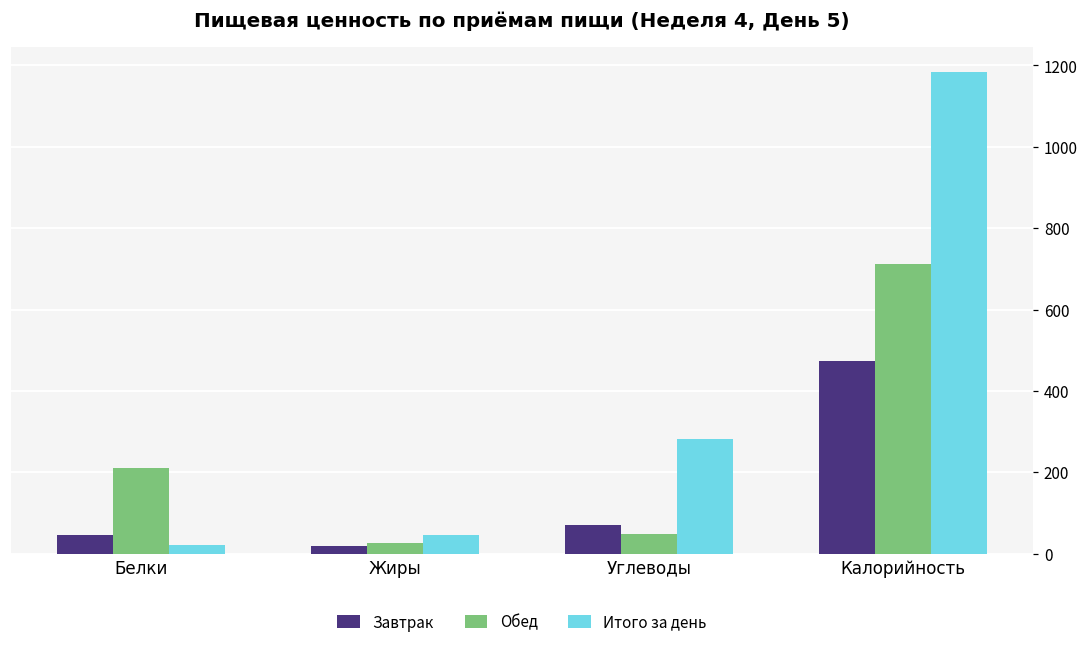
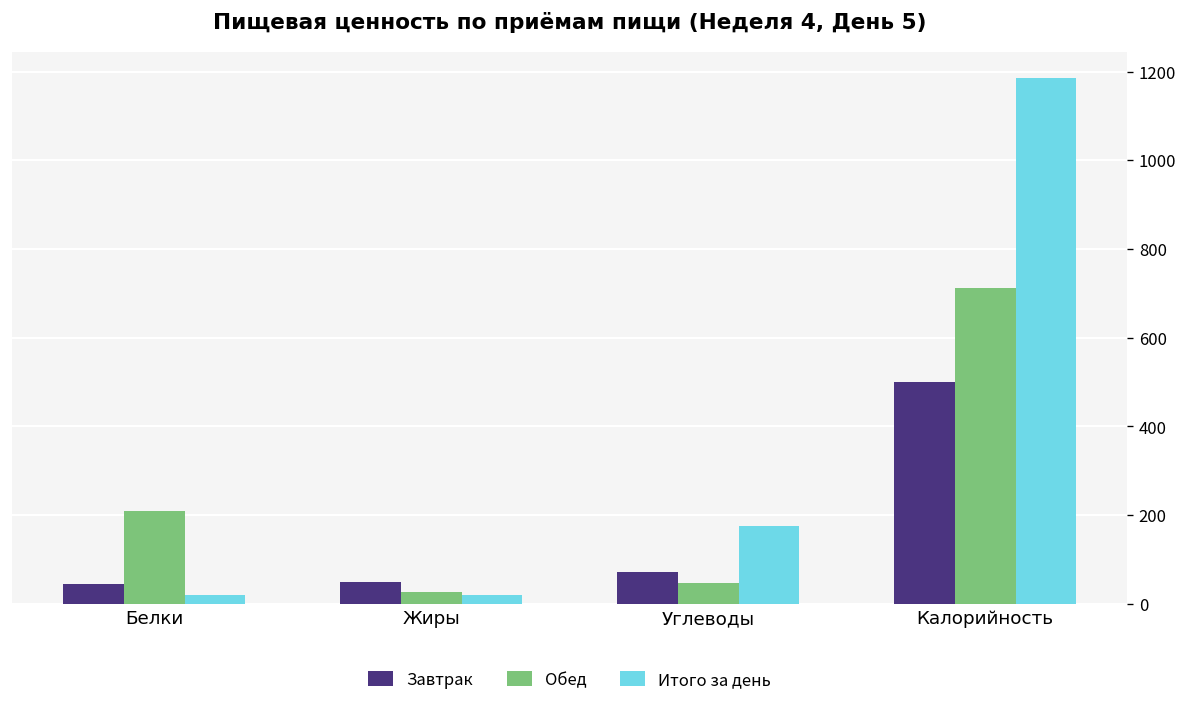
  {
    "Завтрак": {
      "Белки": 50,
-     "Жиры": 20,
+     "Жиры": 50,
      "Углеводы": 70,
-     "Калорийность": 470
+     "Калорийность": 500
    },
    "Обед": {
      "Белки": 210,
      "Жиры": 30,
      "Углеводы": 50,
      "Калорийность": 710
    },
    "Итого за день": {
      "Белки": 20,
-     "Жиры": 40,
-     "Углеводы": 280,
+     "Жиры": 20,
+     "Углеводы": 180,
      "Калорийность": 1190
    }
  }
